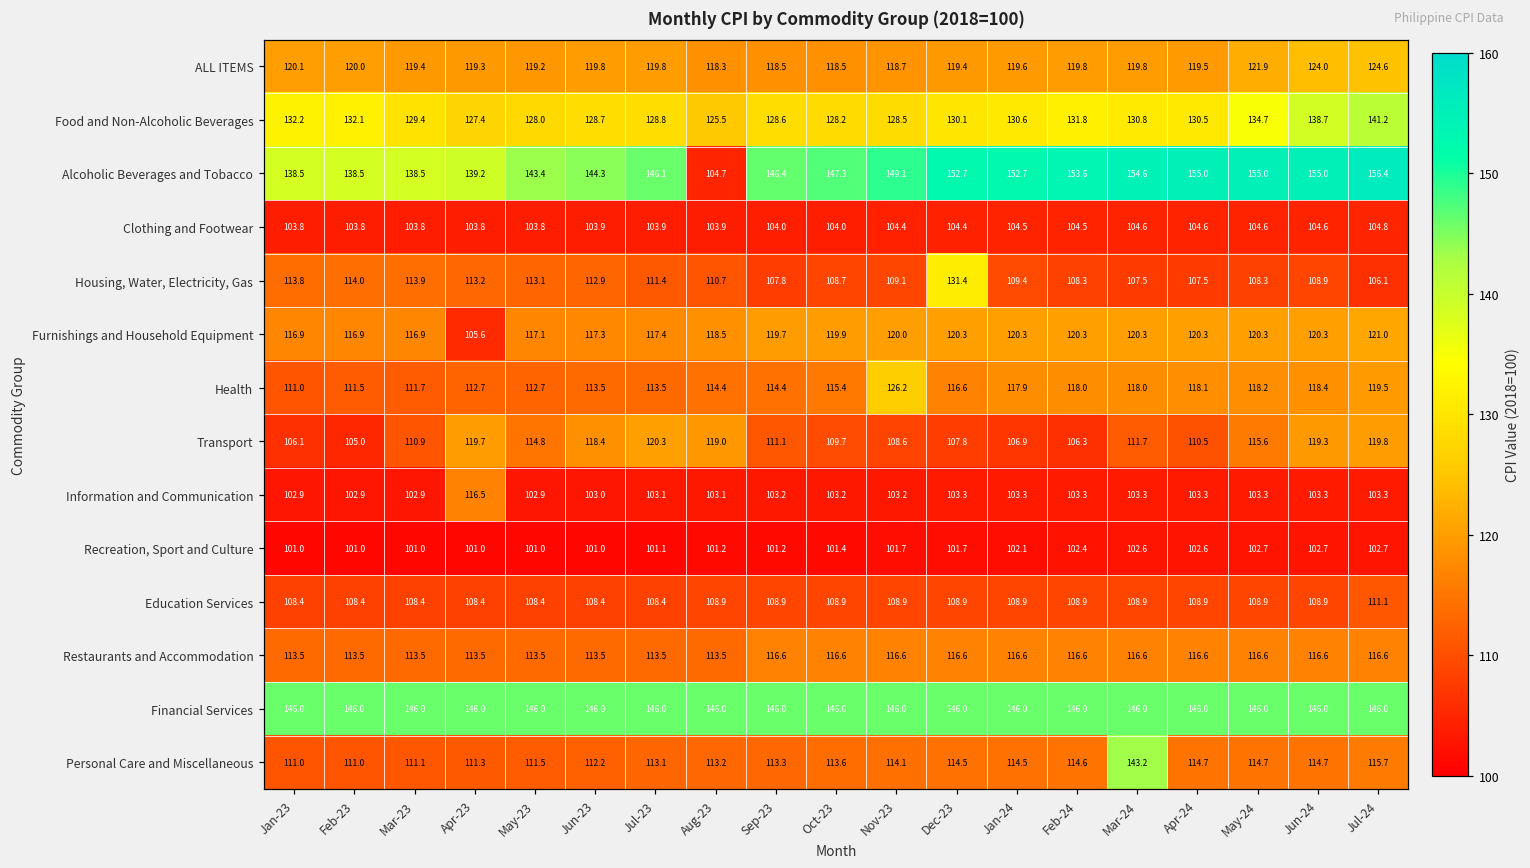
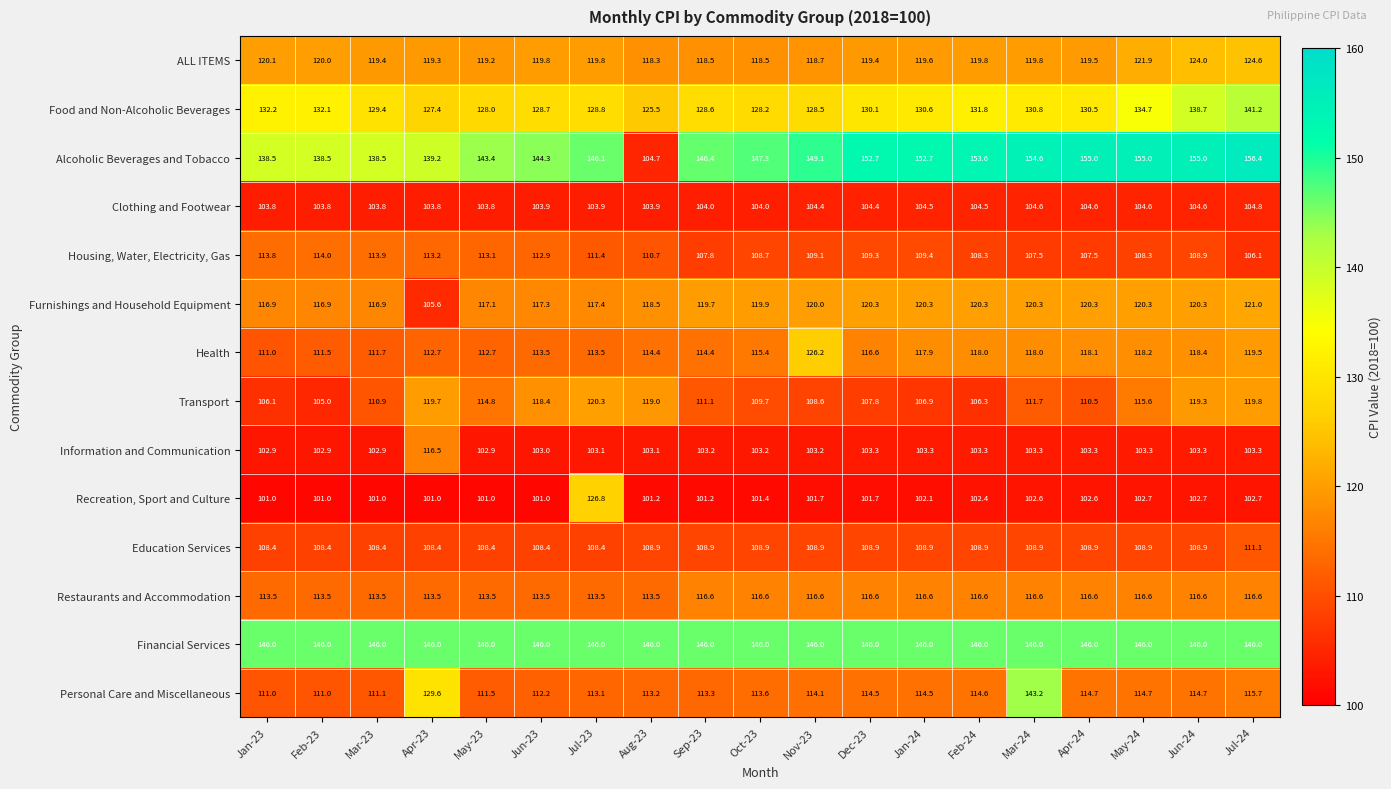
  {
    "Housing, Water, Electricity, Gas": {
      "Jan-23": 113.8,
      "Feb-23": 114.0,
      "Mar-23": 113.9,
      "Apr-23": 113.2,
      "May-23": 113.1,
      "Jun-23": 112.9,
      "Jul-23": 111.4,
      "Aug-23": 110.7,
      "Sep-23": 107.8,
      "Oct-23": 108.7,
      "Nov-23": 109.1,
-     "Dec-23": 131.4,
+     "Dec-23": 109.3,
      "Jan-24": 109.4,
      "Feb-24": 108.3,
      "Mar-24": 107.5,
      "Apr-24": 107.5,
      "May-24": 108.3,
      "Jun-24": 108.9,
      "Jul-24": 106.1
    },
    "Recreation, Sport and Culture": {
      "Jan-23": 101.0,
      "Feb-23": 101.0,
      "Mar-23": 101.0,
      "Apr-23": 101.0,
      "May-23": 101.0,
      "Jun-23": 101.0,
-     "Jul-23": 101.1,
+     "Jul-23": 126.8,
      "Aug-23": 101.2,
      "Sep-23": 101.2,
      "Oct-23": 101.4,
      "Nov-23": 101.7,
      "Dec-23": 101.7,
      "Jan-24": 102.1,
      "Feb-24": 102.4,
      "Mar-24": 102.6,
      "Apr-24": 102.6,
      "May-24": 102.7,
      "Jun-24": 102.7,
      "Jul-24": 102.7
    },
    "Personal Care and Miscellaneous": {
      "Jan-23": 111.0,
      "Feb-23": 111.0,
      "Mar-23": 111.1,
-     "Apr-23": 111.3,
+     "Apr-23": 129.6,
      "May-23": 111.5,
      "Jun-23": 112.2,
      "Jul-23": 113.1,
      "Aug-23": 113.2,
      "Sep-23": 113.3,
      "Oct-23": 113.6,
      "Nov-23": 114.1,
      "Dec-23": 114.5,
      "Jan-24": 114.5,
      "Feb-24": 114.6,
      "Mar-24": 143.2,
      "Apr-24": 114.7,
      "May-24": 114.7,
      "Jun-24": 114.7,
      "Jul-24": 115.7
    }
  }
